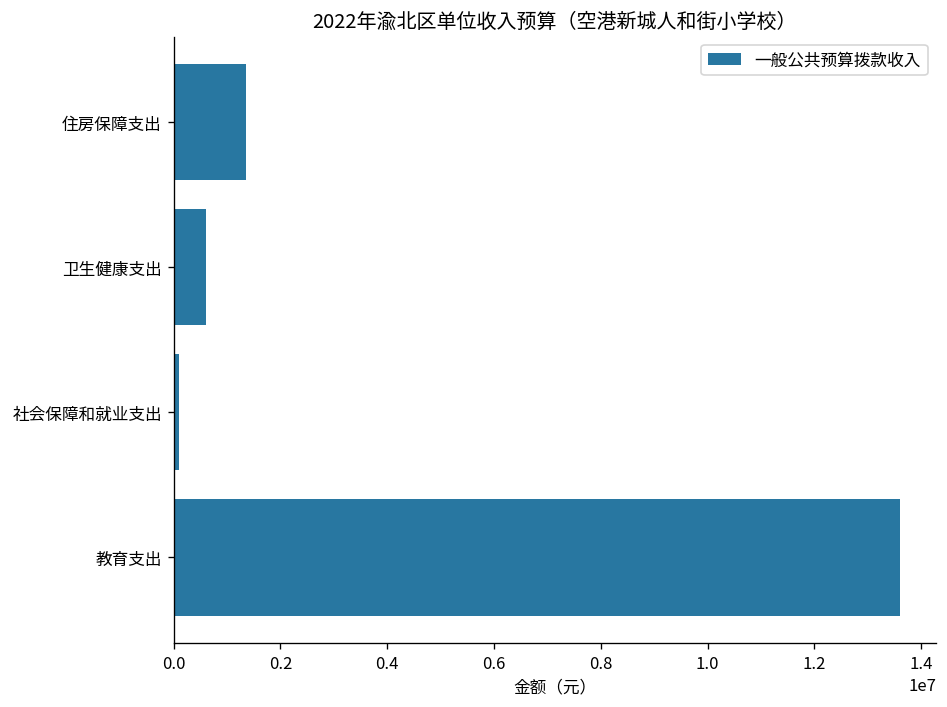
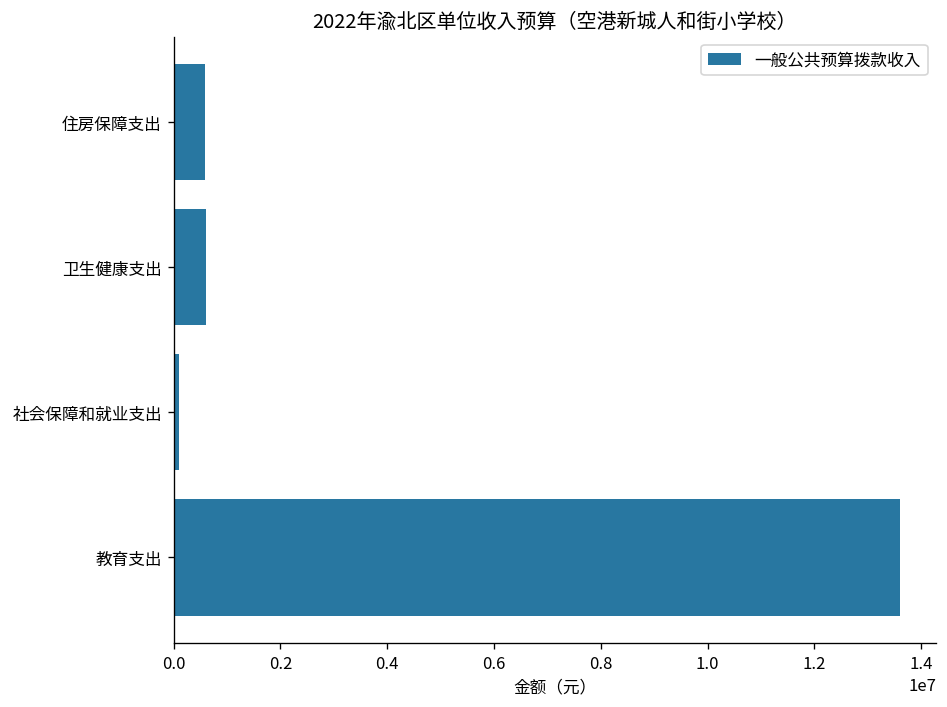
  {
-   "住房保障支出": 1400000,
+   "住房保障支出": 600000,
    "卫生健康支出": 600000,
    "社会保障和就业支出": 100000,
    "教育支出": 13600000
  }
